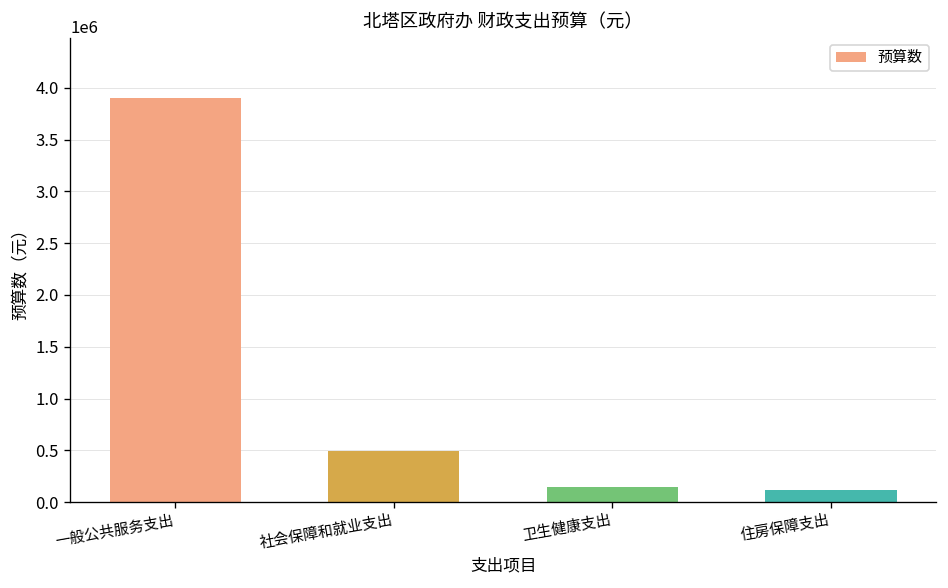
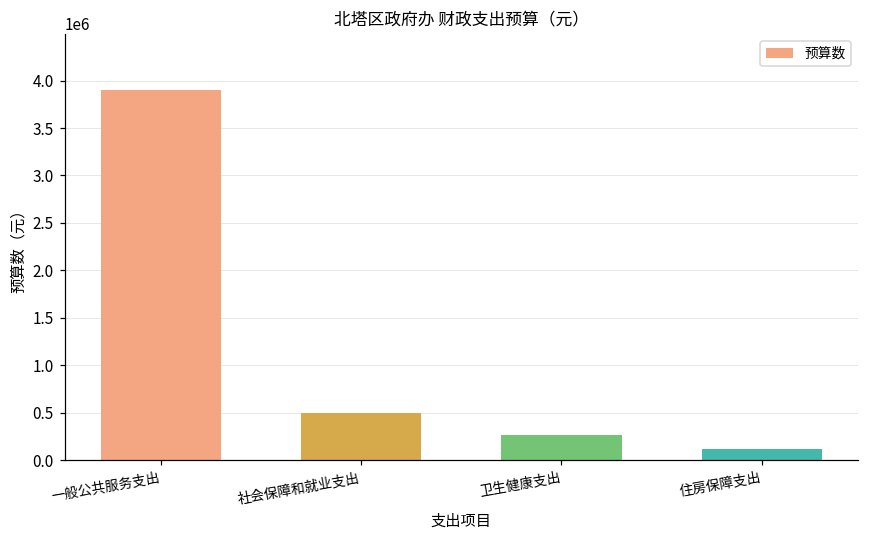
  {
    "一般公共服务支出": 3900000,
    "社会保障和就业支出": 500000,
-   "卫生健康支出": 100000,
+   "卫生健康支出": 300000,
    "住房保障支出": 100000
  }
